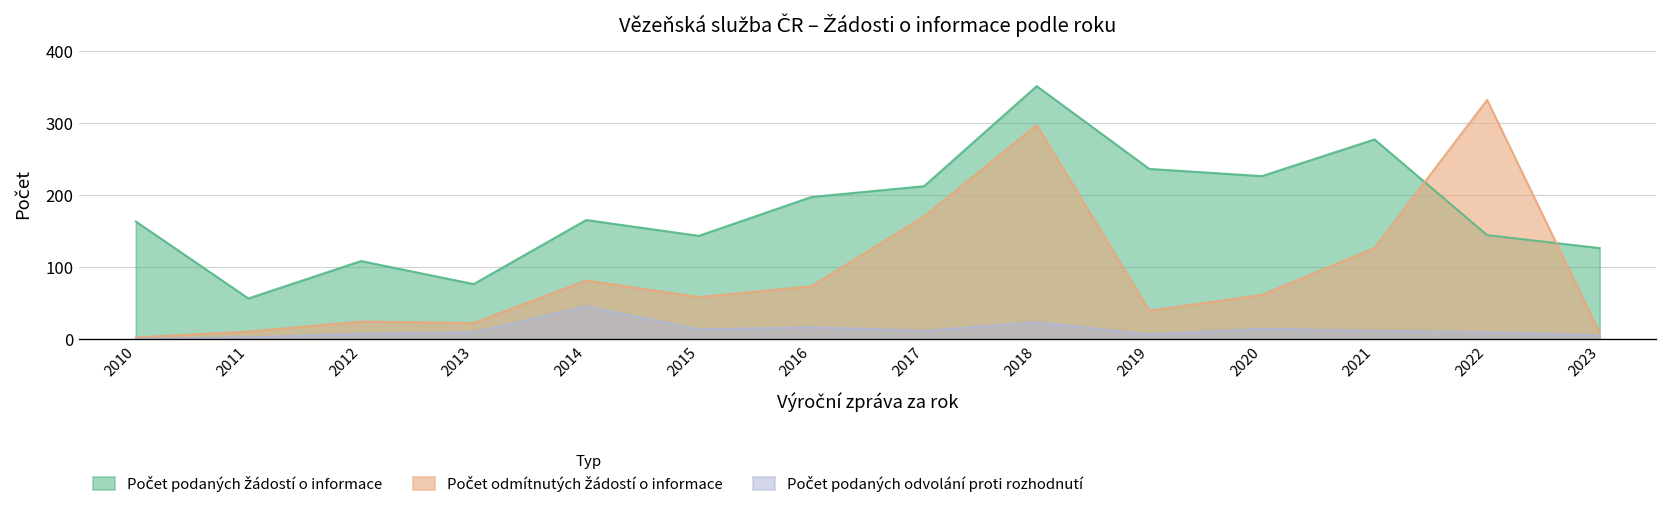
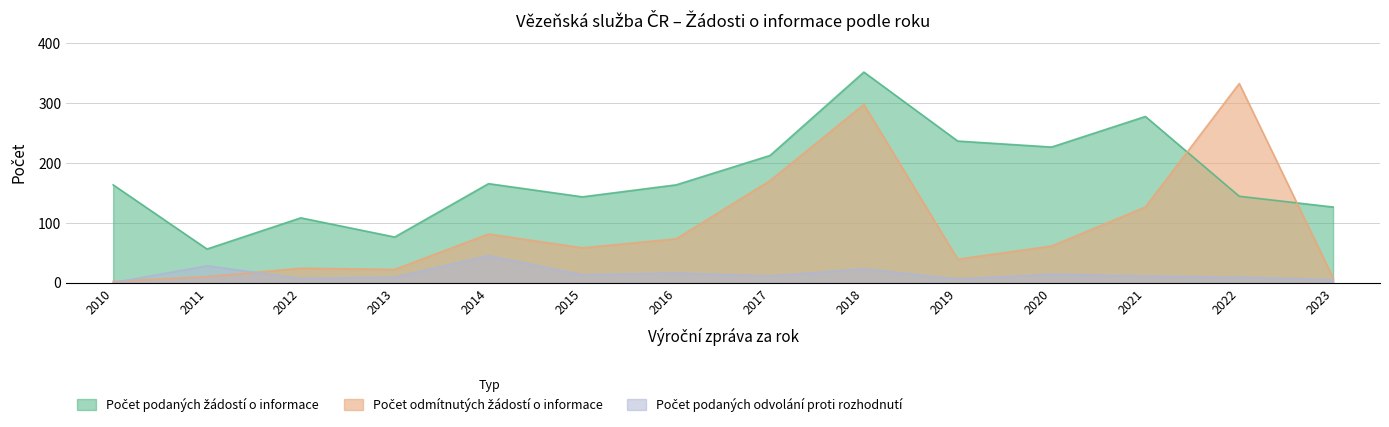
  {
    "Počet podaných žádostí o informace": {
      "2010": 160,
      "2011": 60,
      "2012": 110,
      "2013": 80,
      "2014": 170,
      "2015": 140,
-     "2016": 200,
+     "2016": 160,
      "2017": 210,
      "2018": 350,
      "2019": 240,
      "2020": 230,
      "2021": 280,
      "2022": 140,
      "2023": 130
    },
    "Počet odmítnutých žádostí o informace": {
      "2011": 10,
      "2012": 20,
      "2013": 20,
      "2014": 80,
      "2015": 60,
      "2016": 70,
      "2017": 170,
      "2018": 300,
      "2019": 40,
      "2020": 60,
      "2021": 130,
      "2022": 330
    },
    "Počet podaných odvolání proti rozhodnutí": {
-     "2011": 0,
+     "2011": 30,
      "2012": 10,
      "2013": 10,
      "2014": 50,
      "2015": 10,
      "2016": 20,
      "2017": 10,
      "2018": 20,
      "2019": 10,
      "2020": 10,
      "2021": 10,
      "2022": 10
    }
  }
